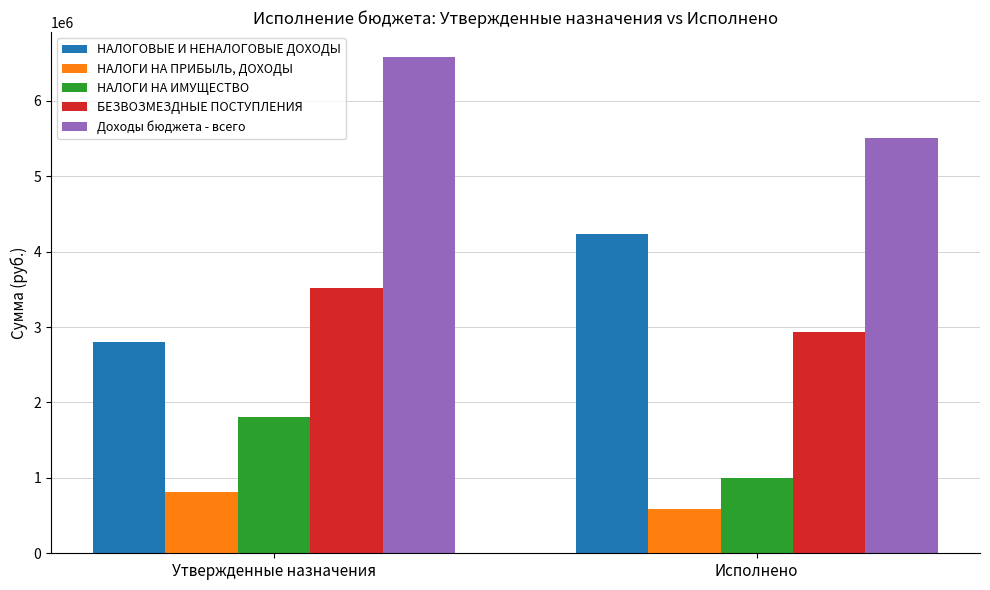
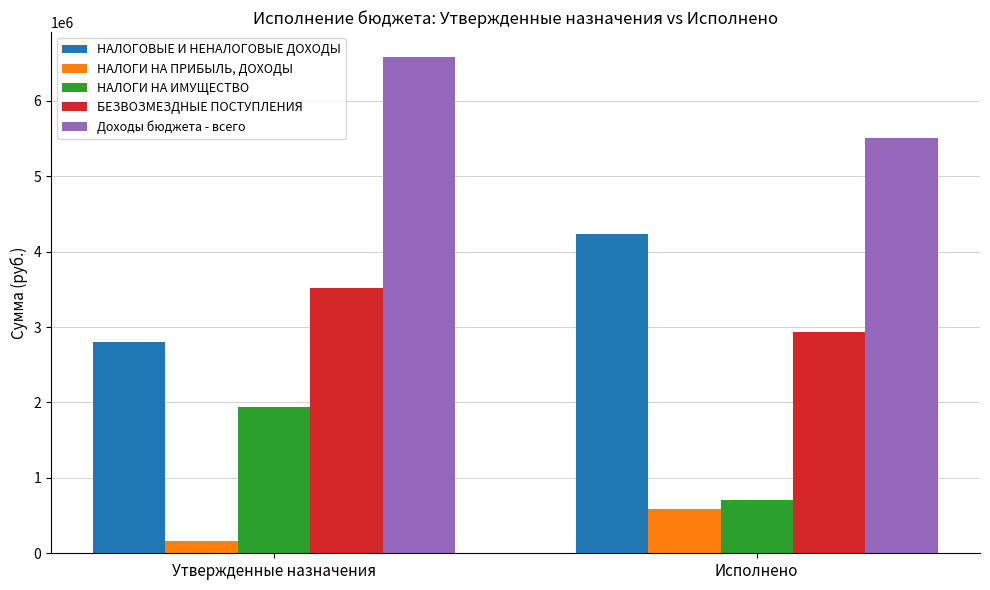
  {
    "НАЛОГОВЫЕ И НЕНАЛОГОВЫЕ ДОХОДЫ": {
      "Утвержденные назначения": 2800000,
      "Исполнено": 4200000
    },
    "НАЛОГИ НА ПРИБЫЛЬ, ДОХОДЫ": {
-     "Утвержденные назначения": 800000,
+     "Утвержденные назначения": 200000,
      "Исполнено": 600000
    },
    "НАЛОГИ НА ИМУЩЕСТВО": {
-     "Утвержденные назначения": 1800000,
-     "Исполнено": 1000000
+     "Утвержденные назначения": 1900000,
+     "Исполнено": 700000
    },
    "БЕЗВОЗМЕЗДНЫЕ ПОСТУПЛЕНИЯ": {
      "Утвержденные назначения": 3500000,
      "Исполнено": 2900000
    },
    "Доходы бюджета - всего": {
      "Утвержденные назначения": 6600000,
      "Исполнено": 5500000
    }
  }
